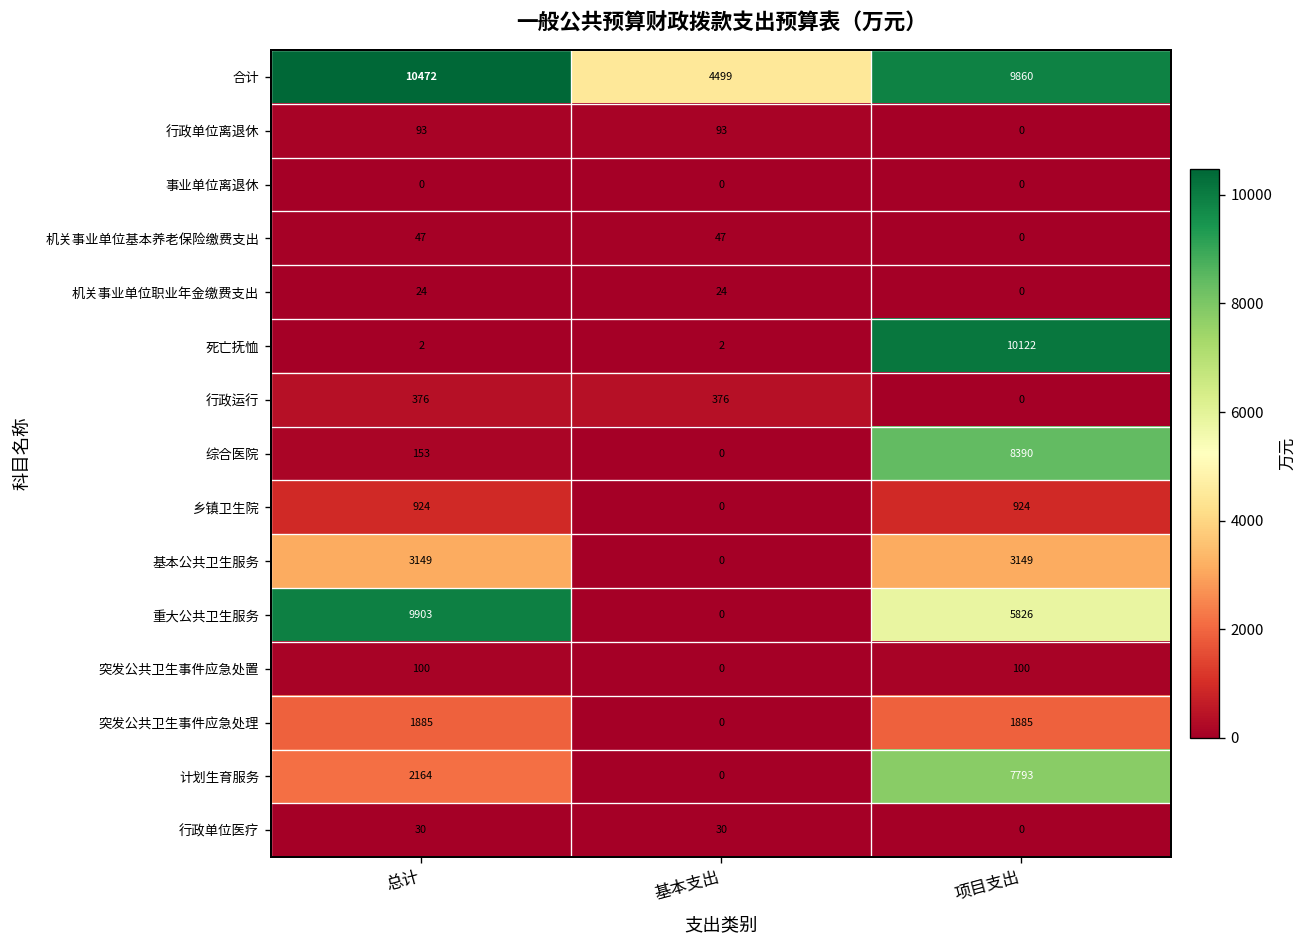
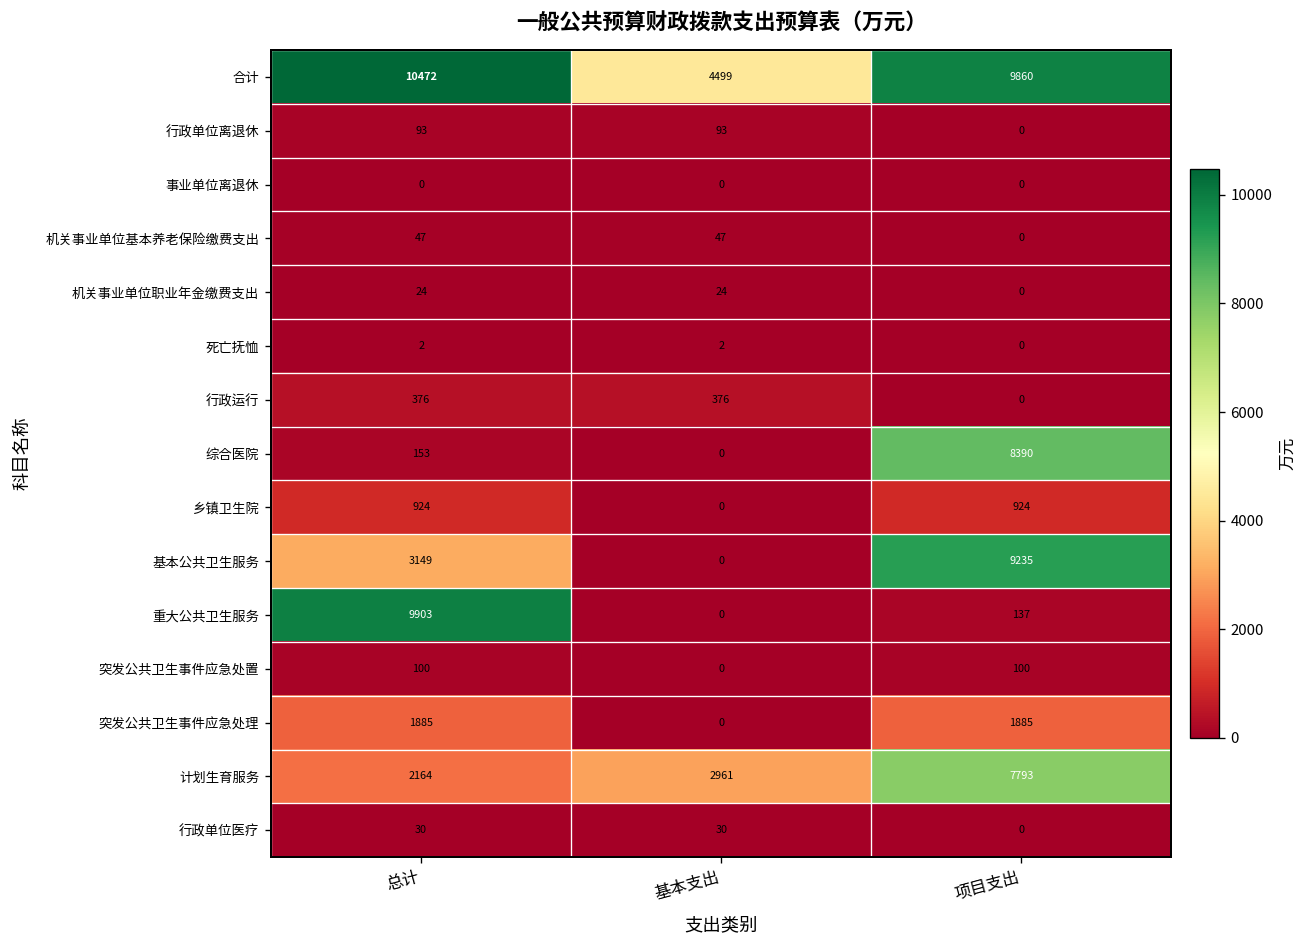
  {
    "合计": {
      "总计": 10472,
      "基本支出": 4499,
      "项目支出": 9860
    },
    "行政单位离退休": {
      "总计": 93,
      "基本支出": 93,
      "项目支出": 0
    },
    "事业单位离退休": {
      "总计": 0,
      "基本支出": 0,
      "项目支出": 0
    },
    "机关事业单位基本养老保险缴费支出": {
      "总计": 47,
      "基本支出": 47,
      "项目支出": 0
    },
    "机关事业单位职业年金缴费支出": {
      "总计": 24,
      "基本支出": 24,
      "项目支出": 0
    },
    "死亡抚恤": {
      "总计": 2,
      "基本支出": 2,
-     "项目支出": 10122
+     "项目支出": 0
    },
    "行政运行": {
      "总计": 376,
      "基本支出": 376,
      "项目支出": 0
    },
    "综合医院": {
      "总计": 153,
      "基本支出": 0,
      "项目支出": 8390
    },
    "乡镇卫生院": {
      "总计": 924,
      "基本支出": 0,
      "项目支出": 924
    },
    "基本公共卫生服务": {
      "总计": 3149,
      "基本支出": 0,
-     "项目支出": 3149
+     "项目支出": 9235
    },
    "重大公共卫生服务": {
      "总计": 9903,
      "基本支出": 0,
-     "项目支出": 5826
+     "项目支出": 137
    },
    "突发公共卫生事件应急处置": {
      "总计": 100,
      "基本支出": 0,
      "项目支出": 100
    },
    "突发公共卫生事件应急处理": {
      "总计": 1885,
      "基本支出": 0,
      "项目支出": 1885
    },
    "计划生育服务": {
      "总计": 2164,
-     "基本支出": 0,
+     "基本支出": 2961,
      "项目支出": 7793
    },
    "行政单位医疗": {
      "总计": 30,
      "基本支出": 30,
      "项目支出": 0
    }
  }
